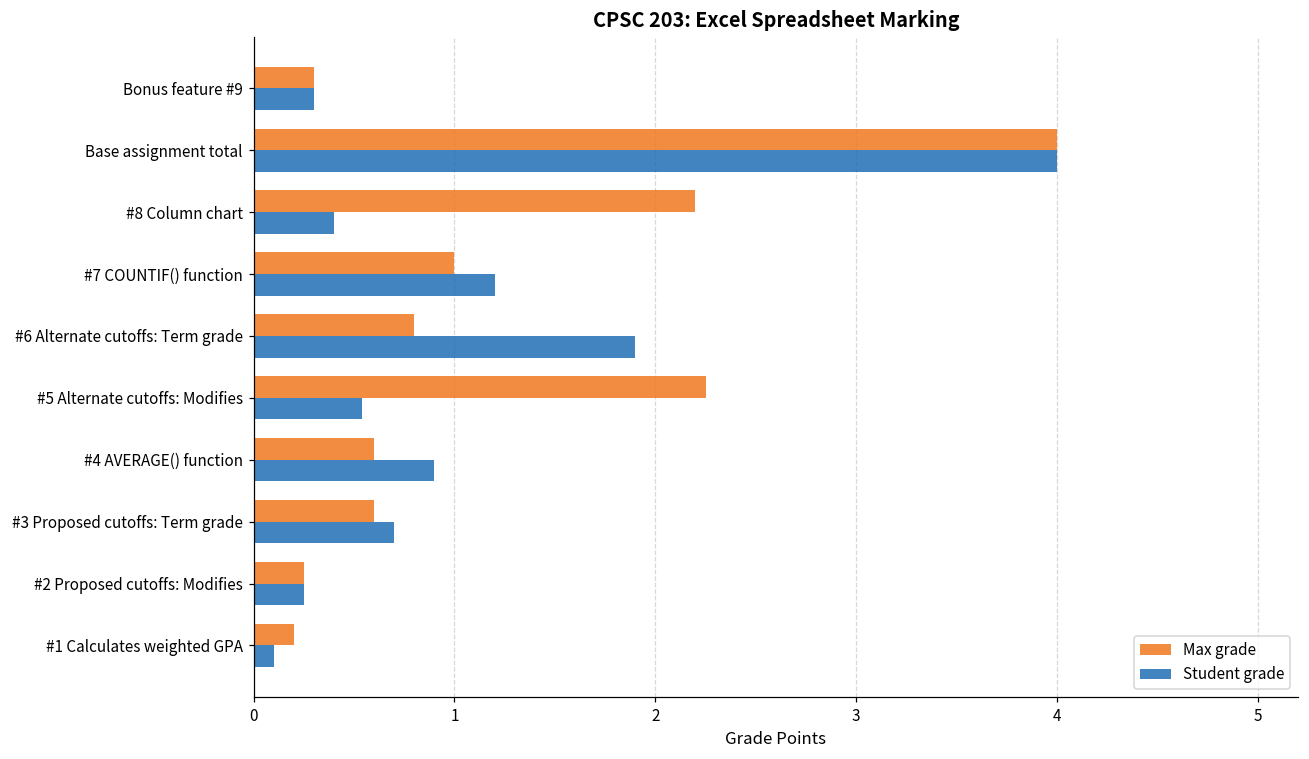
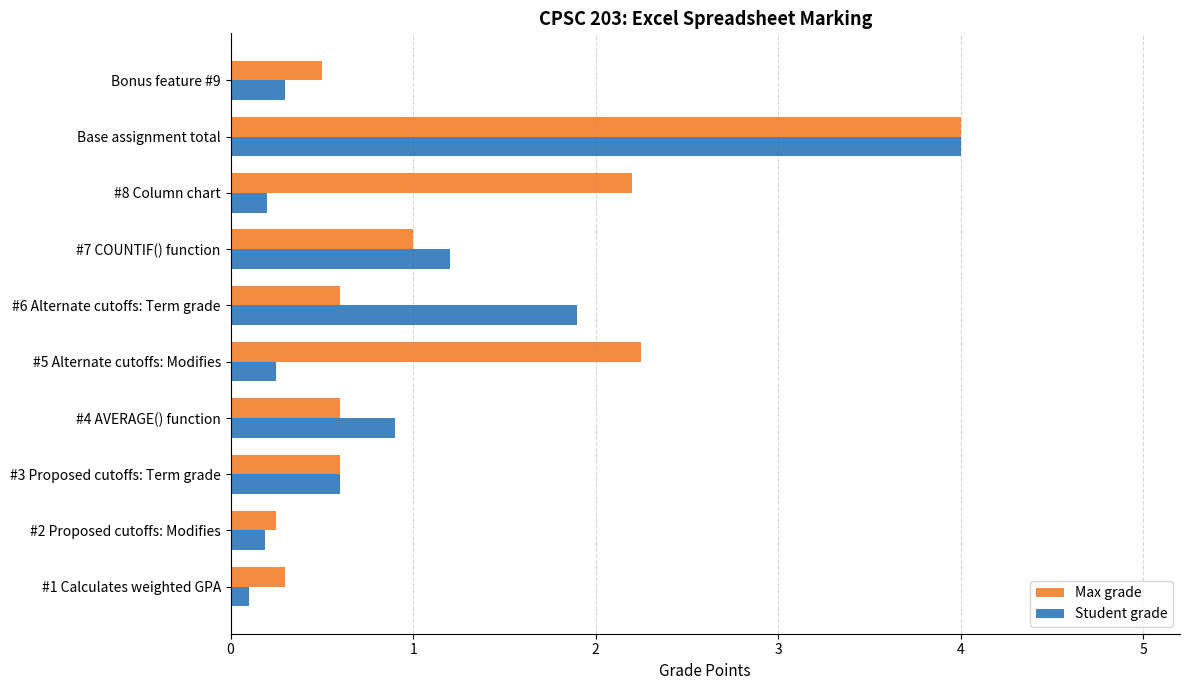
  {
    "Max grade": {
-     "Bonus feature #9": 0.3,
+     "Bonus feature #9": 0.5,
      "Base assignment total": 4.0,
      "#8 Column chart": 2.2,
      "#7 COUNTIF() function": 1.0,
-     "#6 Alternate cutoffs: Term grade": 0.8,
+     "#6 Alternate cutoffs: Term grade": 0.6,
      "#5 Alternate cutoffs: Modifies": 2.25,
      "#4 AVERAGE() function": 0.6,
      "#3 Proposed cutoffs: Term grade": 0.6,
      "#2 Proposed cutoffs: Modifies": 0.25,
-     "#1 Calculates weighted GPA": 0.2
+     "#1 Calculates weighted GPA": 0.3
    },
    "Student grade": {
      "Bonus feature #9": 0.30,
      "Base assignment total": 4.00,
-     "#8 Column chart": 0.4,
+     "#8 Column chart": 0.2,
      "#7 COUNTIF() function": 1.20,
      "#6 Alternate cutoffs: Term grade": 1.90,
-     "#5 Alternate cutoffs: Modifies": 0.54,
+     "#5 Alternate cutoffs: Modifies": 0.25,
      "#4 AVERAGE() function": 0.90,
-     "#3 Proposed cutoffs: Term grade": 0.7,
-     "#2 Proposed cutoffs: Modifies": 0.25,
+     "#3 Proposed cutoffs: Term grade": 0.6,
+     "#2 Proposed cutoffs: Modifies": 0.19,
      "#1 Calculates weighted GPA": 0.10
    }
  }
